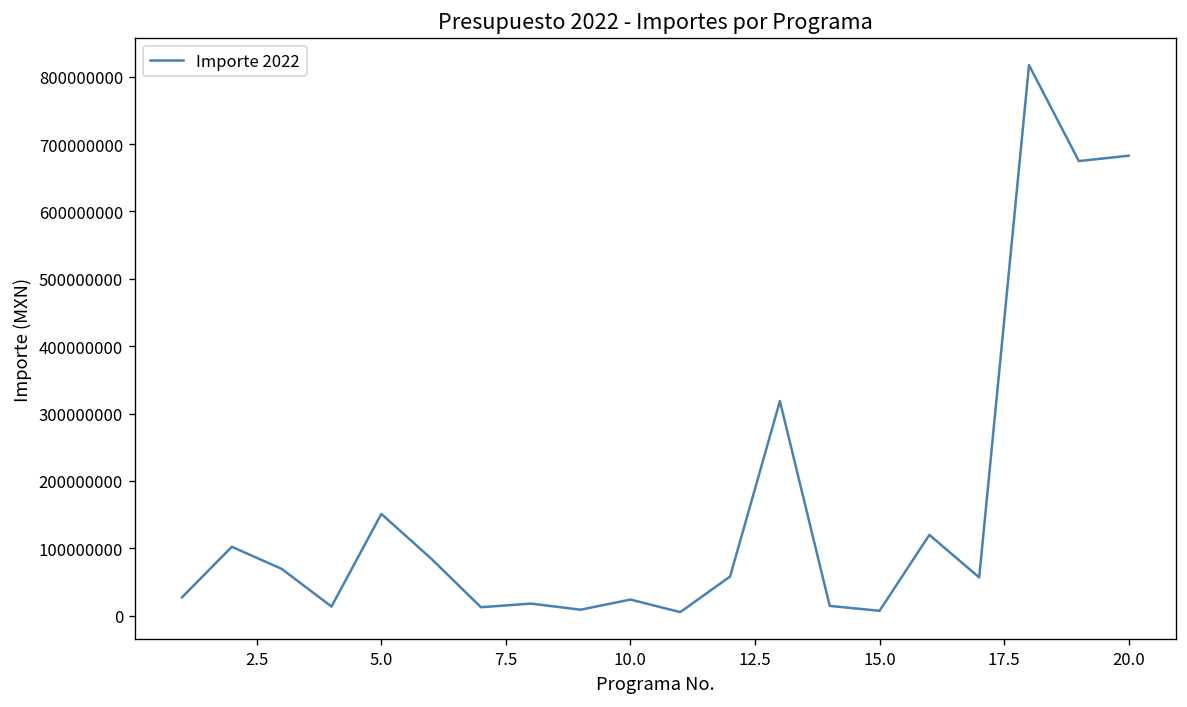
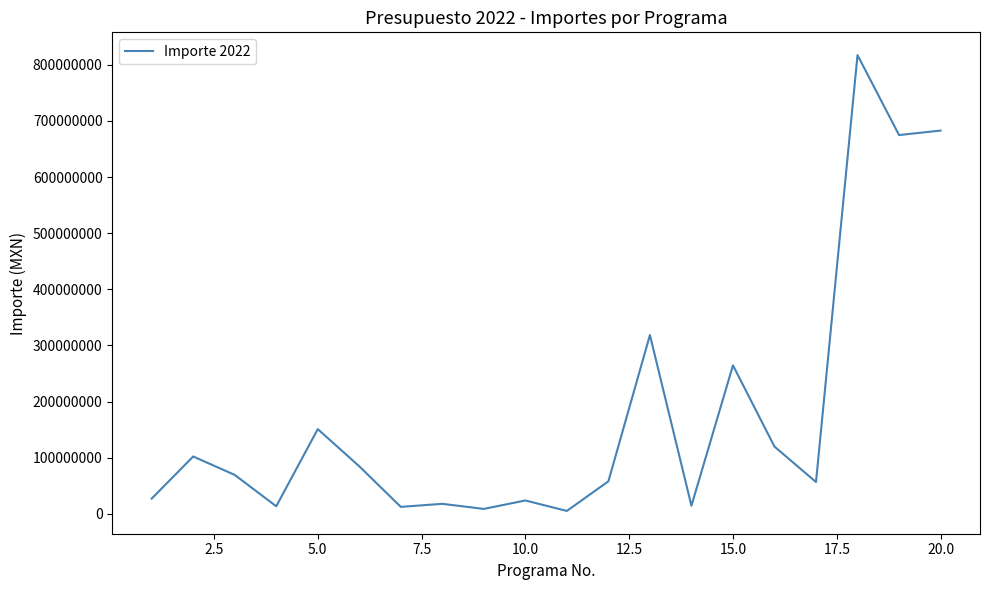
  {
    "5.0": 150000000,
    "10.0": 20000000,
-   "15.0": 10000000,
+   "15.0": 260000000,
    "20.0": 680000000
  }
